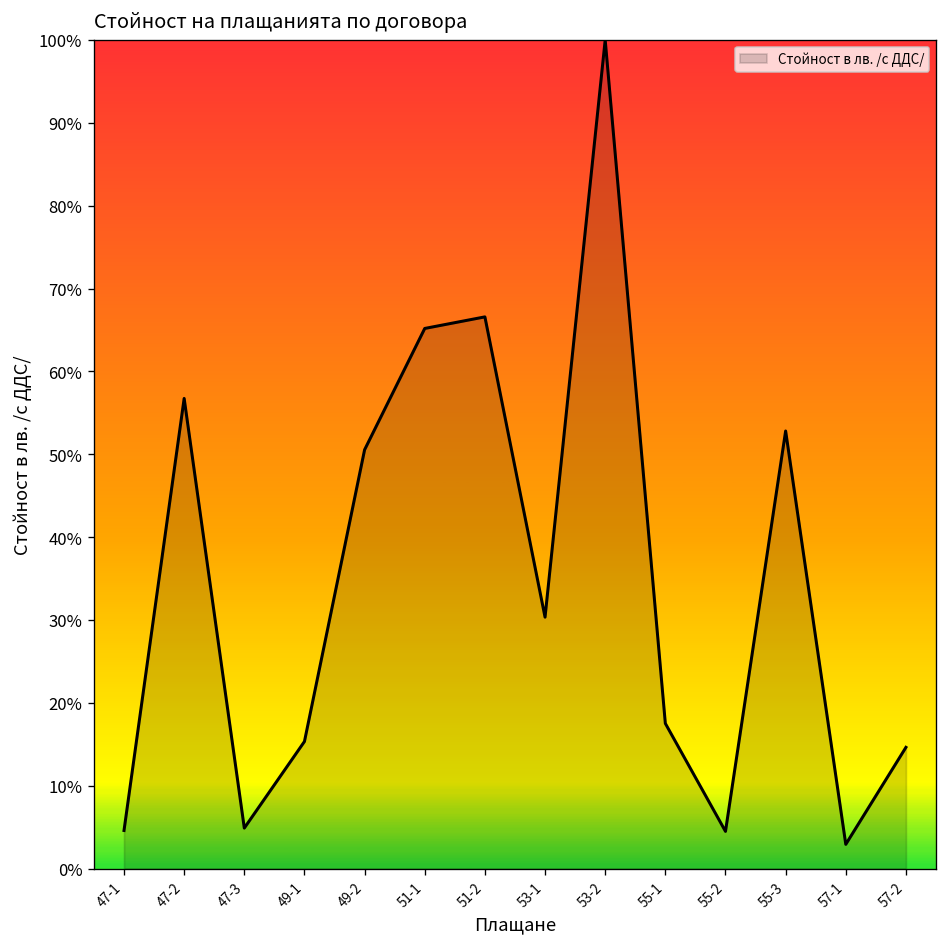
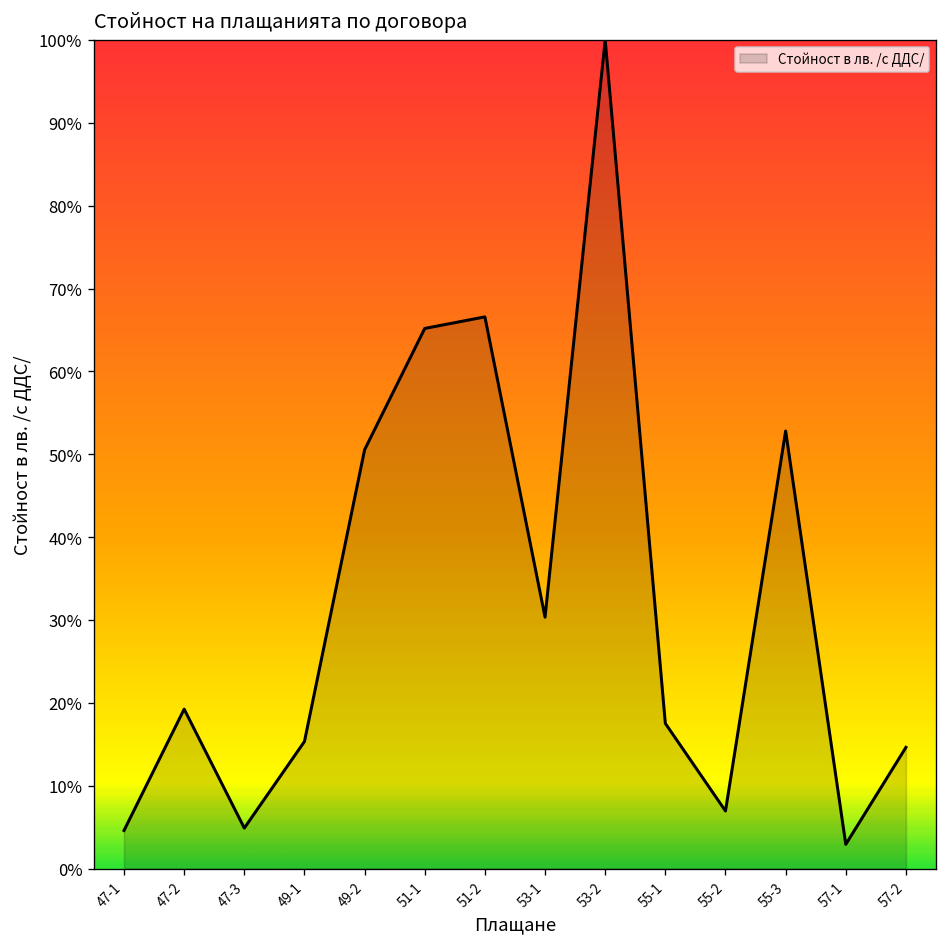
  {
    "47-1": "5%",
-   "47-2": "57%",
+   "47-2": "19%",
    "47-3": "5%",
    "49-1": "15%",
    "49-2": "51%",
    "51-1": "65%",
    "51-2": "67%",
    "53-1": "30%",
    "53-2": "100%",
    "55-1": "18%",
-   "55-2": "4%",
+   "55-2": "7%",
    "55-3": "53%",
    "57-1": "3%",
    "57-2": "15%"
  }
